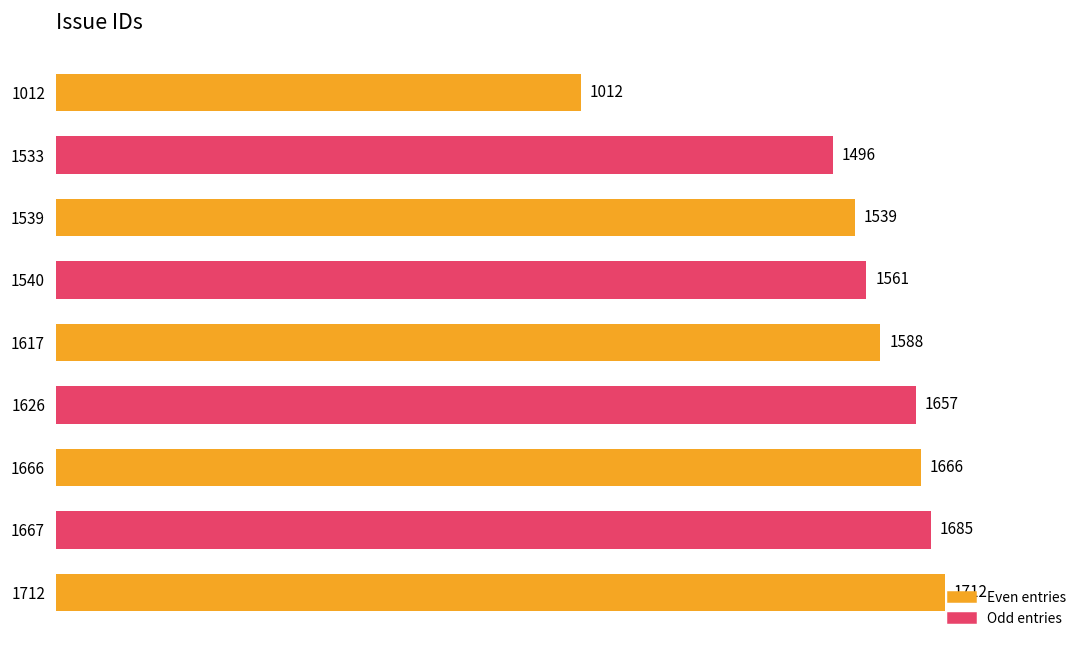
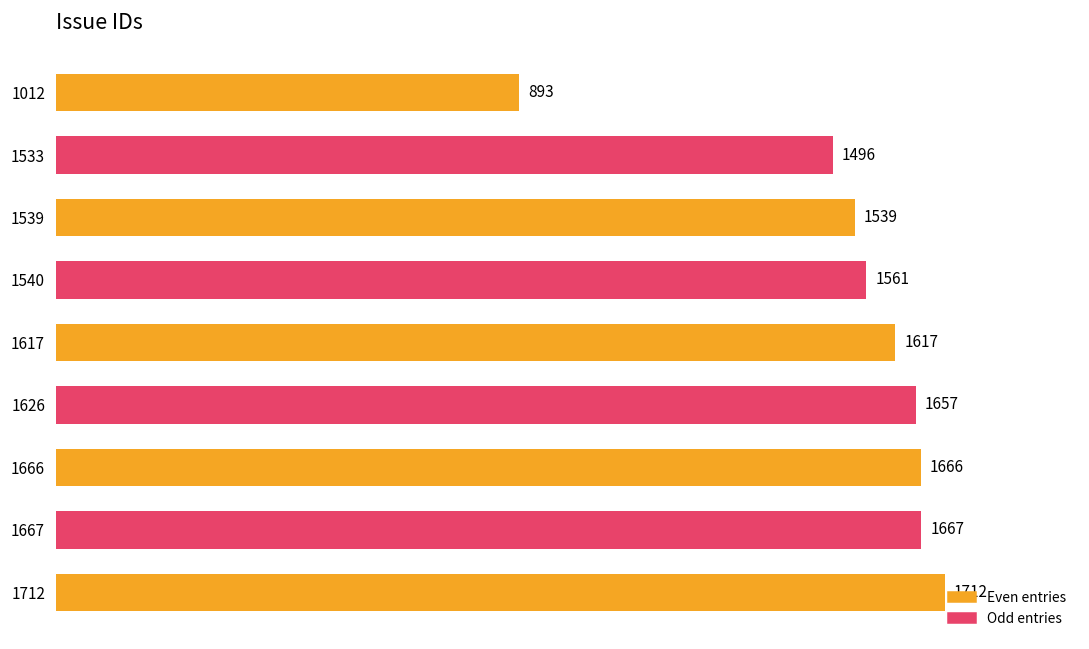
  {
-   "1012": 1012,
+   "1012": 893,
    "1533": 1496,
    "1539": 1539,
    "1540": 1561,
-   "1617": 1588,
+   "1617": 1617,
    "1626": 1657,
    "1666": 1666,
-   "1667": 1685,
+   "1667": 1667,
    "1712": 1712
  }
